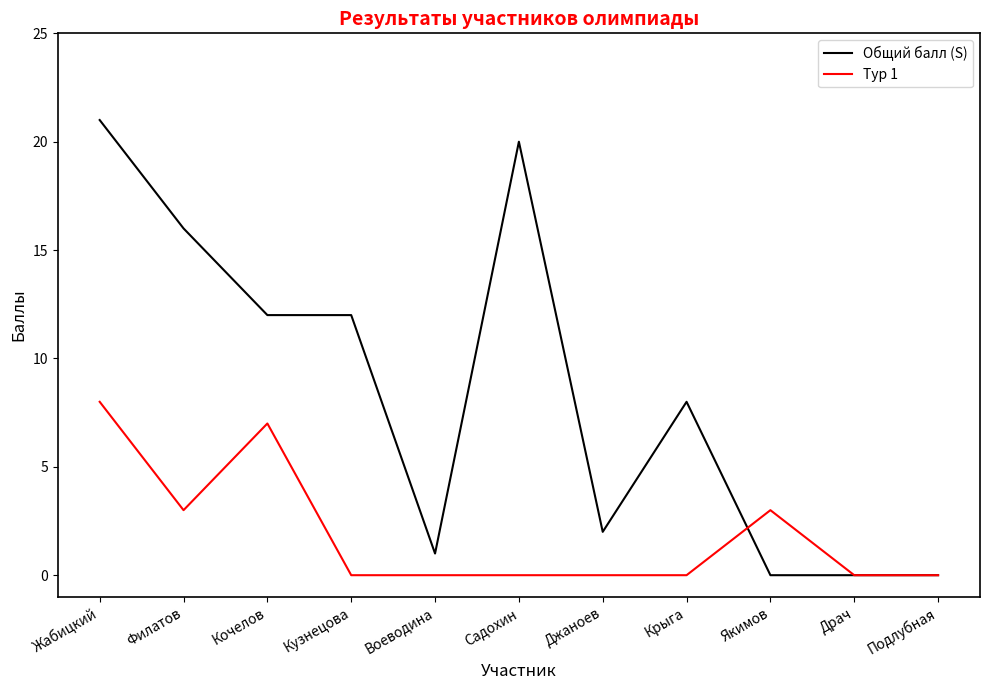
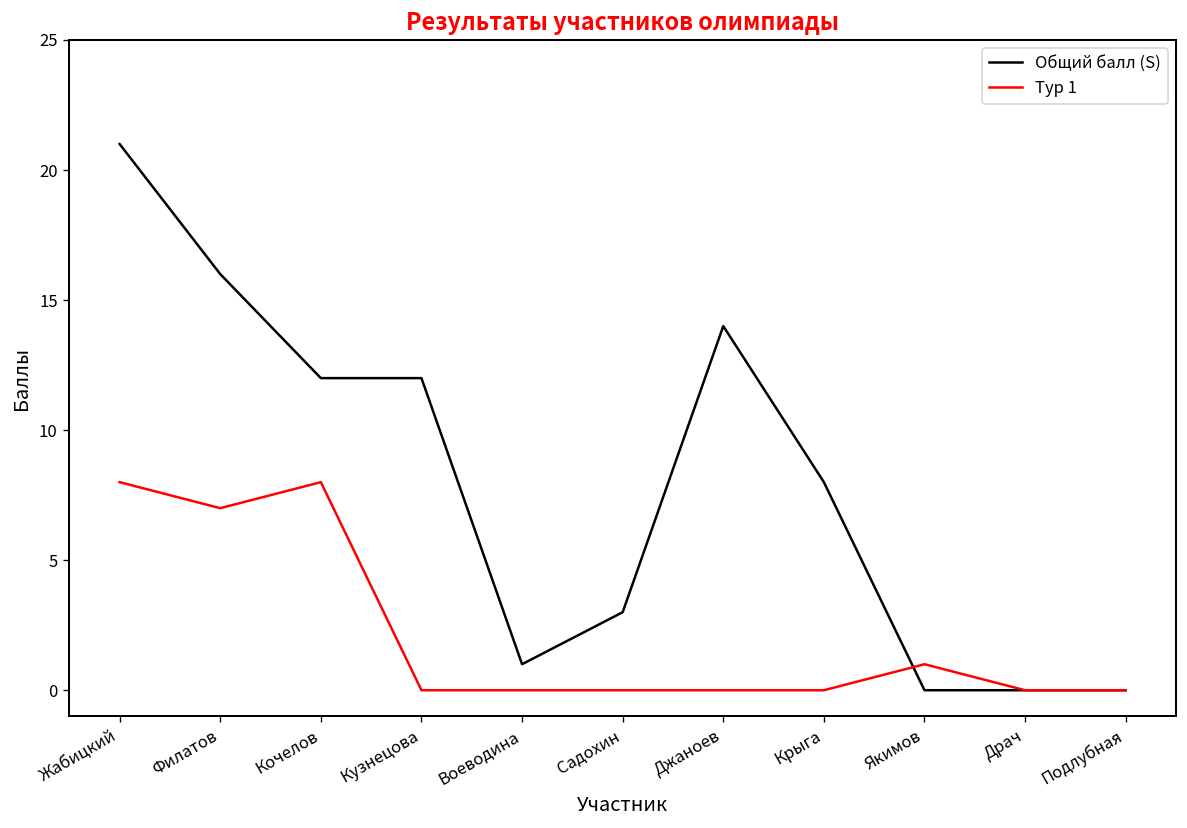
  {
    "Общий балл (S)": {
      "Жабицкий": 21,
      "Филатов": 16,
      "Кочелов": 12,
      "Кузнецова": 12,
      "Воеводина": 1,
-     "Садохин": 20,
-     "Джаноев": 2,
+     "Садохин": 3,
+     "Джаноев": 14,
      "Крыга": 8,
      "Якимов": 0
    },
    "Тур 1": {
      "Жабицкий": 8,
-     "Филатов": 3,
-     "Кочелов": 7,
+     "Филатов": 7,
+     "Кочелов": 8,
      "Кузнецова": 0,
      "Воеводина": 0,
      "Садохин": 0,
      "Джаноев": 0,
      "Крыга": 0,
-     "Якимов": 3
+     "Якимов": 1
    }
  }
